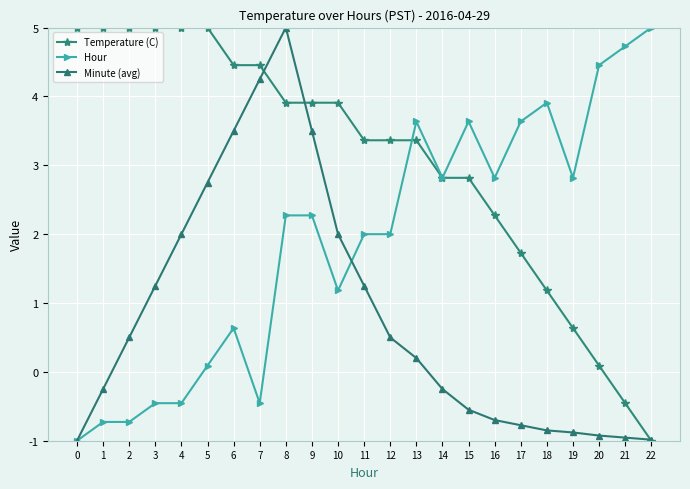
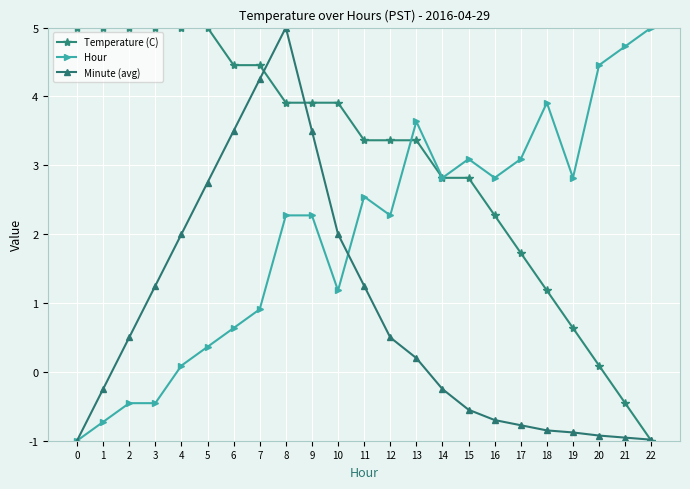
  {
    "Hour": {
      "1": -0.7,
-     "2": -0.7,
+     "2": -0.5,
      "3": -0.5,
-     "4": -0.5,
-     "5": 0.1,
+     "4": 0.1,
+     "5": 0.4,
      "6": 0.6,
-     "7": -0.5,
+     "7": 0.9,
      "8": 2.3,
      "9": 2.3,
      "10": 1.2,
-     "11": 2.0,
-     "12": 2.0,
+     "11": 2.5,
+     "12": 2.3,
      "13": 3.6,
-     "15": 3.6,
+     "15": 3.1,
      "16": 2.8,
-     "17": 3.6,
+     "17": 3.1,
      "18": 3.9,
      "19": 2.8,
      "20": 4.5,
      "21": 4.7,
      "22": 5.0
    }
  }
